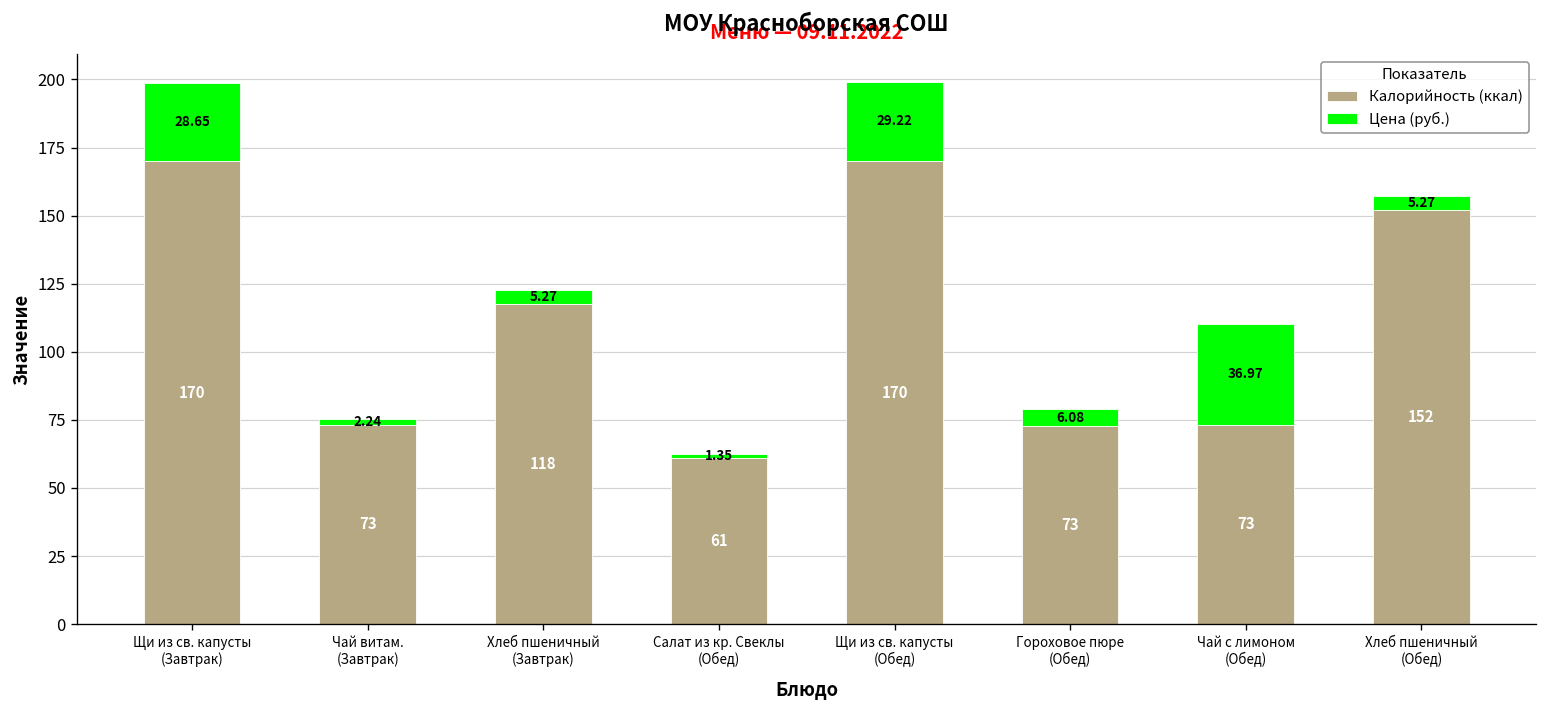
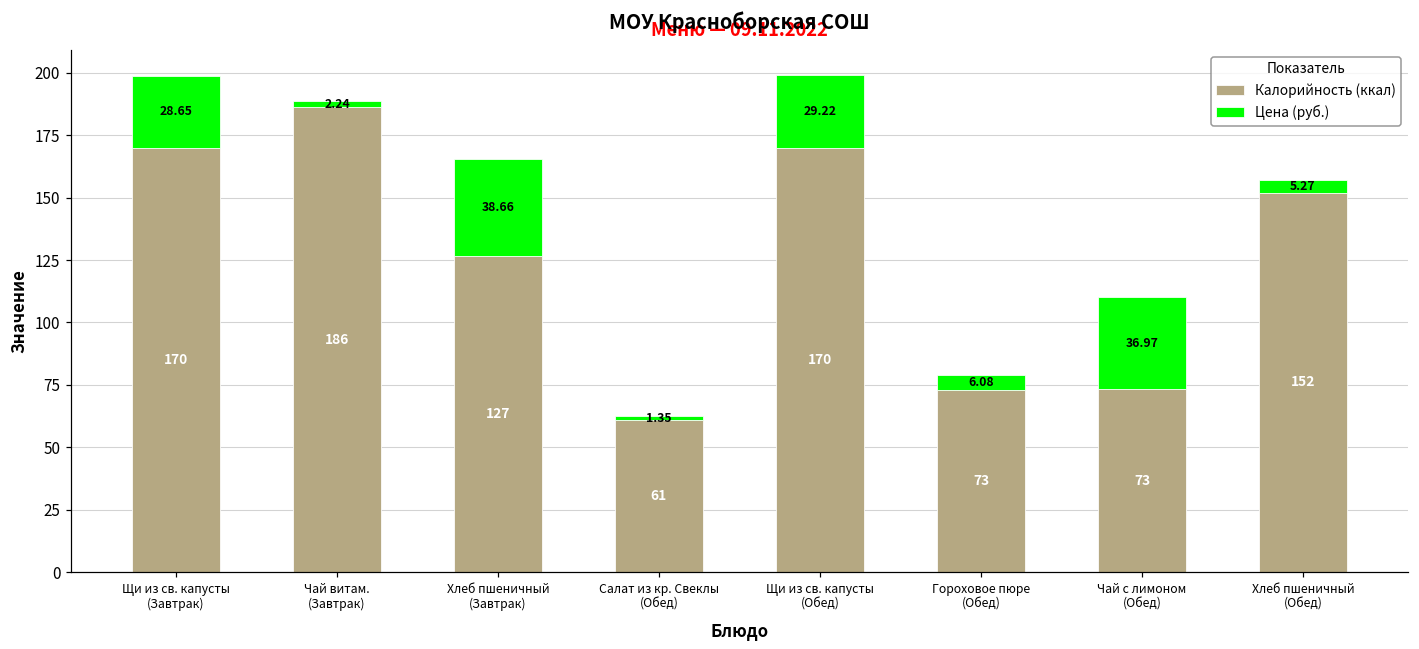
  {
    "Калорийность (ккал)": {
      "Щи из св. капусты (Завтрак)": 170,
-     "Чай витам. (Завтрак)": 73,
-     "Хлеб пшеничный (Завтрак)": 118,
+     "Чай витам. (Завтрак)": 186,
+     "Хлеб пшеничный (Завтрак)": 127,
      "Салат из кр. Свеклы (Обед)": 61,
      "Щи из св. капусты (Обед)": 170,
      "Гороховое пюре (Обед)": 73,
      "Чай с лимоном (Обед)": 73,
      "Хлеб пшеничный (Обед)": 152
    },
    "Цена (руб.)": {
      "Щи из св. капусты (Завтрак)": 28.65,
      "Чай витам. (Завтрак)": 2.24,
-     "Хлеб пшеничный (Завтрак)": 5.27,
+     "Хлеб пшеничный (Завтрак)": 38.66,
      "Салат из кр. Свеклы (Обед)": 1.35,
      "Щи из св. капусты (Обед)": 29.22,
      "Гороховое пюре (Обед)": 6.08,
      "Чай с лимоном (Обед)": 36.97,
      "Хлеб пшеничный (Обед)": 5.27
    }
  }
